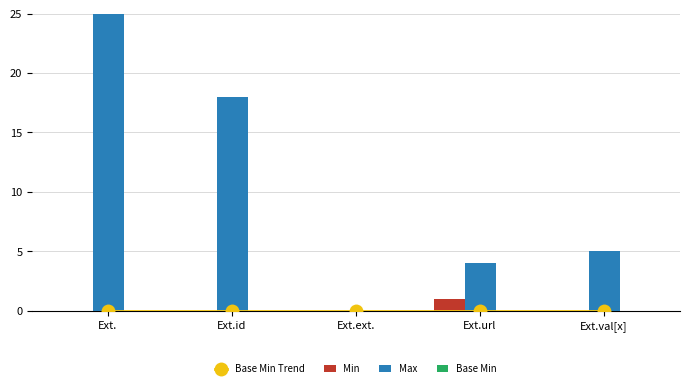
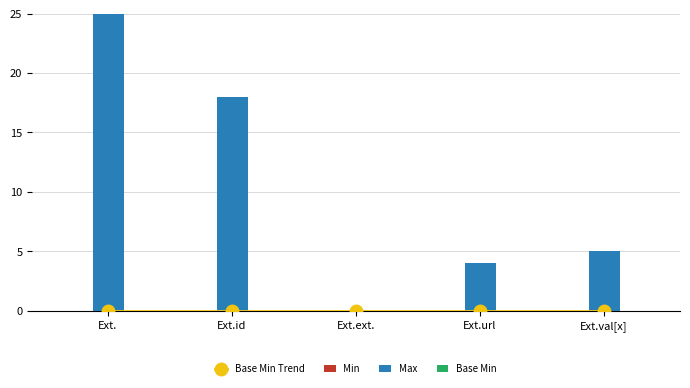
  {
    "Min": {
      "Ext.": 0,
      "Ext.id": 0,
      "Ext.ext.": 0,
-     "Ext.url": 1,
+     "Ext.url": 0,
      "Ext.val[x]": 0
    },
    "Base Min Trend": {
      "Ext.": 0,
      "Ext.id": 0,
      "Ext.ext.": 0,
      "Ext.url": 0,
      "Ext.val[x]": 0
    },
    "Max": {
      "Ext.id": 18,
      "Ext.ext.": 0,
      "Ext.url": 4,
      "Ext.val[x]": 5
    },
    "Base Min": {
      "Ext.": 0,
      "Ext.id": 0,
      "Ext.ext.": 0,
      "Ext.url": 0,
      "Ext.val[x]": 0
    }
  }
